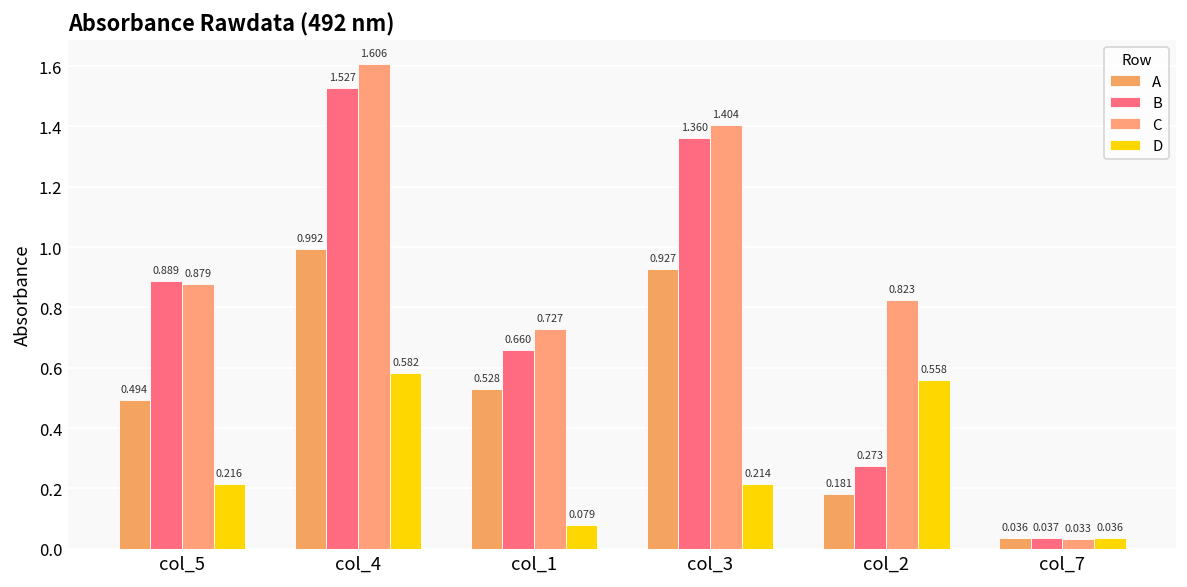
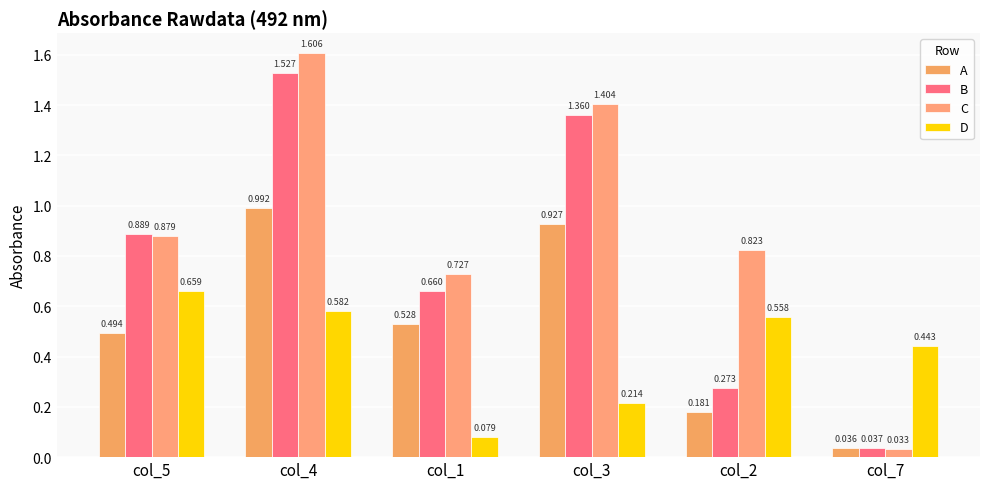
  {
    "D": {
-     "col_5": 0.216,
+     "col_5": 0.659,
      "col_4": 0.582,
      "col_1": 0.079,
      "col_3": 0.214,
      "col_2": 0.558,
-     "col_7": 0.036
+     "col_7": 0.443
    }
  }
